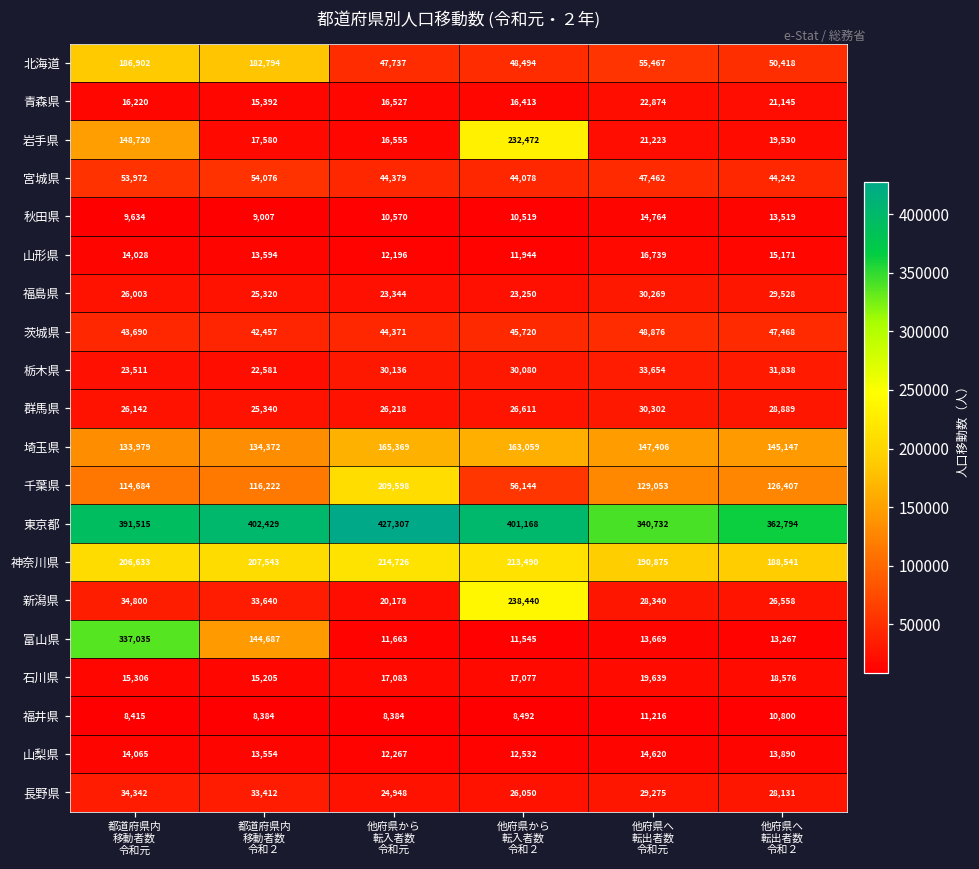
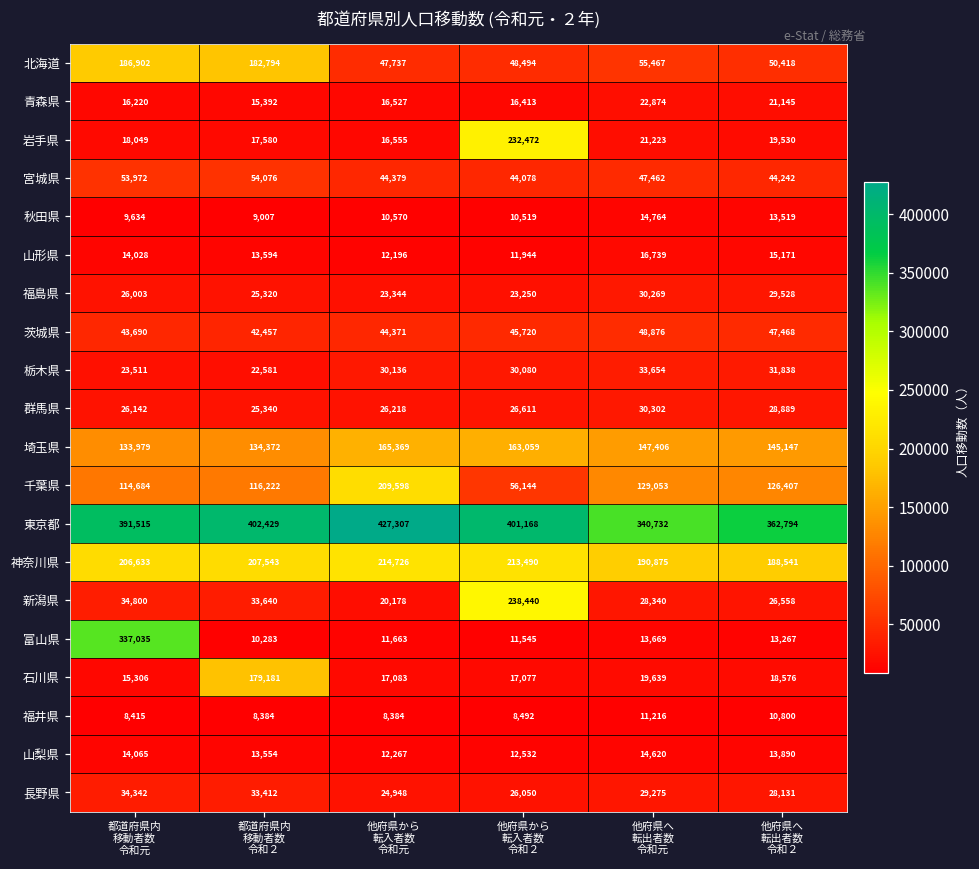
  {
    "北海道": {
      "都道府県内 移動者数 令和元": "186,902",
      "都道府県内 移動者数 令和２": "182,794",
      "他府県から 転入者数 令和元": "47,737",
      "他府県から 転入者数 令和２": "48,494",
      "他府県へ 転出者数 令和元": "55,467",
      "他府県へ 転出者数 令和２": "50,418"
    },
    "青森県": {
      "都道府県内 移動者数 令和元": "16,220",
      "都道府県内 移動者数 令和２": "15,392",
      "他府県から 転入者数 令和元": "16,527",
      "他府県から 転入者数 令和２": "16,413",
      "他府県へ 転出者数 令和元": "22,874",
      "他府県へ 転出者数 令和２": "21,145"
    },
    "岩手県": {
-     "都道府県内 移動者数 令和元": "148,720",
+     "都道府県内 移動者数 令和元": "18,049",
      "都道府県内 移動者数 令和２": "17,580",
      "他府県から 転入者数 令和元": "16,555",
      "他府県から 転入者数 令和２": "232,472",
      "他府県へ 転出者数 令和元": "21,223",
      "他府県へ 転出者数 令和２": "19,530"
    },
    "宮城県": {
      "都道府県内 移動者数 令和元": "53,972",
      "都道府県内 移動者数 令和２": "54,076",
      "他府県から 転入者数 令和元": "44,379",
      "他府県から 転入者数 令和２": "44,078",
      "他府県へ 転出者数 令和元": "47,462",
      "他府県へ 転出者数 令和２": "44,242"
    },
    "秋田県": {
      "都道府県内 移動者数 令和元": "9,634",
      "都道府県内 移動者数 令和２": "9,007",
      "他府県から 転入者数 令和元": "10,570",
      "他府県から 転入者数 令和２": "10,519",
      "他府県へ 転出者数 令和元": "14,764",
      "他府県へ 転出者数 令和２": "13,519"
    },
    "山形県": {
      "都道府県内 移動者数 令和元": "14,028",
      "都道府県内 移動者数 令和２": "13,594",
      "他府県から 転入者数 令和元": "12,196",
      "他府県から 転入者数 令和２": "11,944",
      "他府県へ 転出者数 令和元": "16,739",
      "他府県へ 転出者数 令和２": "15,171"
    },
    "福島県": {
      "都道府県内 移動者数 令和元": "26,003",
      "都道府県内 移動者数 令和２": "25,320",
      "他府県から 転入者数 令和元": "23,344",
      "他府県から 転入者数 令和２": "23,250",
      "他府県へ 転出者数 令和元": "30,269",
      "他府県へ 転出者数 令和２": "29,528"
    },
    "茨城県": {
      "都道府県内 移動者数 令和元": "43,690",
      "都道府県内 移動者数 令和２": "42,457",
      "他府県から 転入者数 令和元": "44,371",
      "他府県から 転入者数 令和２": "45,720",
      "他府県へ 転出者数 令和元": "48,876",
      "他府県へ 転出者数 令和２": "47,468"
    },
    "栃木県": {
      "都道府県内 移動者数 令和元": "23,511",
      "都道府県内 移動者数 令和２": "22,581",
      "他府県から 転入者数 令和元": "30,136",
      "他府県から 転入者数 令和２": "30,080",
      "他府県へ 転出者数 令和元": "33,654",
      "他府県へ 転出者数 令和２": "31,838"
    },
    "群馬県": {
      "都道府県内 移動者数 令和元": "26,142",
      "都道府県内 移動者数 令和２": "25,340",
      "他府県から 転入者数 令和元": "26,218",
      "他府県から 転入者数 令和２": "26,611",
      "他府県へ 転出者数 令和元": "30,302",
      "他府県へ 転出者数 令和２": "28,889"
    },
    "埼玉県": {
      "都道府県内 移動者数 令和元": "133,979",
      "都道府県内 移動者数 令和２": "134,372",
      "他府県から 転入者数 令和元": "165,369",
      "他府県から 転入者数 令和２": "163,059",
      "他府県へ 転出者数 令和元": "147,406",
      "他府県へ 転出者数 令和２": "145,147"
    },
    "千葉県": {
      "都道府県内 移動者数 令和元": "114,684",
      "都道府県内 移動者数 令和２": "116,222",
      "他府県から 転入者数 令和元": "209,598",
      "他府県から 転入者数 令和２": "56,144",
      "他府県へ 転出者数 令和元": "129,053",
      "他府県へ 転出者数 令和２": "126,407"
    },
    "東京都": {
      "都道府県内 移動者数 令和元": "391,515",
      "都道府県内 移動者数 令和２": "402,429",
      "他府県から 転入者数 令和元": "427,307",
      "他府県から 転入者数 令和２": "401,168",
      "他府県へ 転出者数 令和元": "340,732",
      "他府県へ 転出者数 令和２": "362,794"
    },
    "神奈川県": {
      "都道府県内 移動者数 令和元": "206,633",
      "都道府県内 移動者数 令和２": "207,543",
      "他府県から 転入者数 令和元": "214,726",
      "他府県から 転入者数 令和２": "213,490",
      "他府県へ 転出者数 令和元": "190,875",
      "他府県へ 転出者数 令和２": "188,541"
    },
    "新潟県": {
      "都道府県内 移動者数 令和元": "34,800",
      "都道府県内 移動者数 令和２": "33,640",
      "他府県から 転入者数 令和元": "20,178",
      "他府県から 転入者数 令和２": "238,440",
      "他府県へ 転出者数 令和元": "28,340",
      "他府県へ 転出者数 令和２": "26,558"
    },
    "富山県": {
      "都道府県内 移動者数 令和元": "337,035",
-     "都道府県内 移動者数 令和２": "144,687",
+     "都道府県内 移動者数 令和２": "10,283",
      "他府県から 転入者数 令和元": "11,663",
      "他府県から 転入者数 令和２": "11,545",
      "他府県へ 転出者数 令和元": "13,669",
      "他府県へ 転出者数 令和２": "13,267"
    },
    "石川県": {
      "都道府県内 移動者数 令和元": "15,306",
-     "都道府県内 移動者数 令和２": "15,205",
+     "都道府県内 移動者数 令和２": "179,181",
      "他府県から 転入者数 令和元": "17,083",
      "他府県から 転入者数 令和２": "17,077",
      "他府県へ 転出者数 令和元": "19,639",
      "他府県へ 転出者数 令和２": "18,576"
    },
    "福井県": {
      "都道府県内 移動者数 令和元": "8,415",
      "都道府県内 移動者数 令和２": "8,384",
      "他府県から 転入者数 令和元": "8,384",
      "他府県から 転入者数 令和２": "8,492",
      "他府県へ 転出者数 令和元": "11,216",
      "他府県へ 転出者数 令和２": "10,800"
    },
    "山梨県": {
      "都道府県内 移動者数 令和元": "14,065",
      "都道府県内 移動者数 令和２": "13,554",
      "他府県から 転入者数 令和元": "12,267",
      "他府県から 転入者数 令和２": "12,532",
      "他府県へ 転出者数 令和元": "14,620",
      "他府県へ 転出者数 令和２": "13,890"
    },
    "長野県": {
      "都道府県内 移動者数 令和元": "34,342",
      "都道府県内 移動者数 令和２": "33,412",
      "他府県から 転入者数 令和元": "24,948",
      "他府県から 転入者数 令和２": "26,050",
      "他府県へ 転出者数 令和元": "29,275",
      "他府県へ 転出者数 令和２": "28,131"
    }
  }
